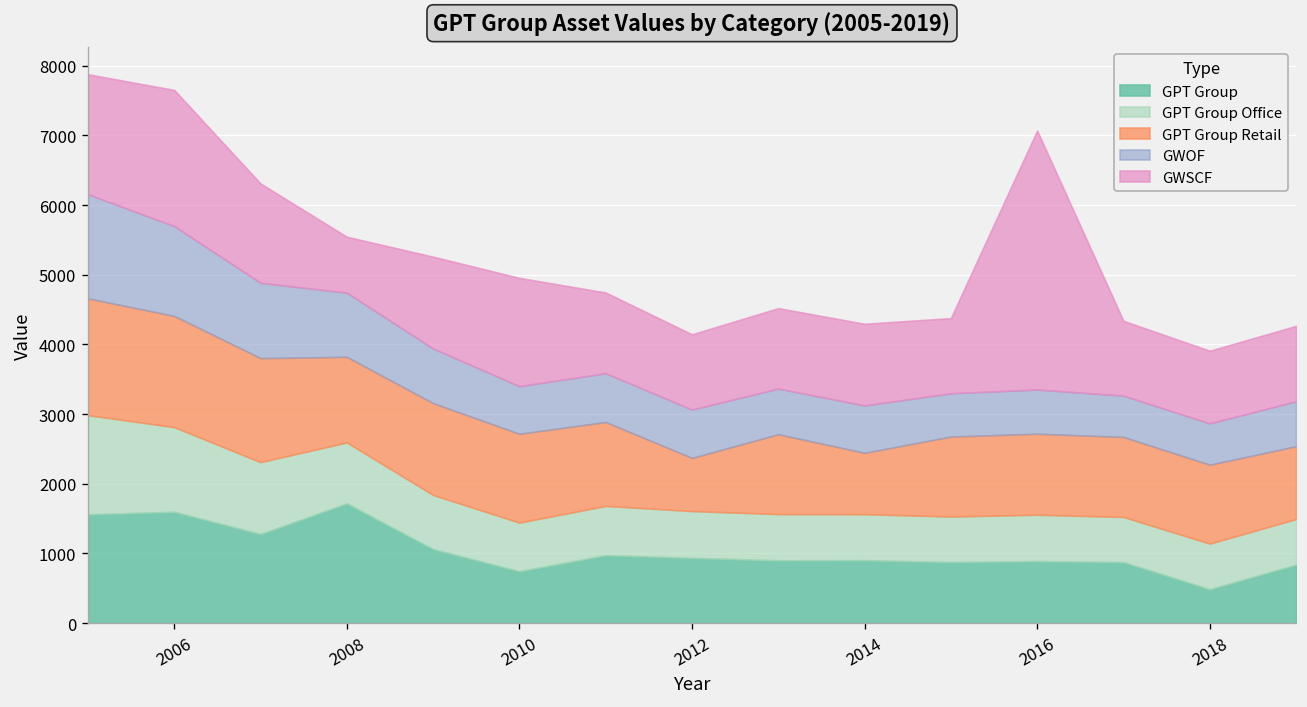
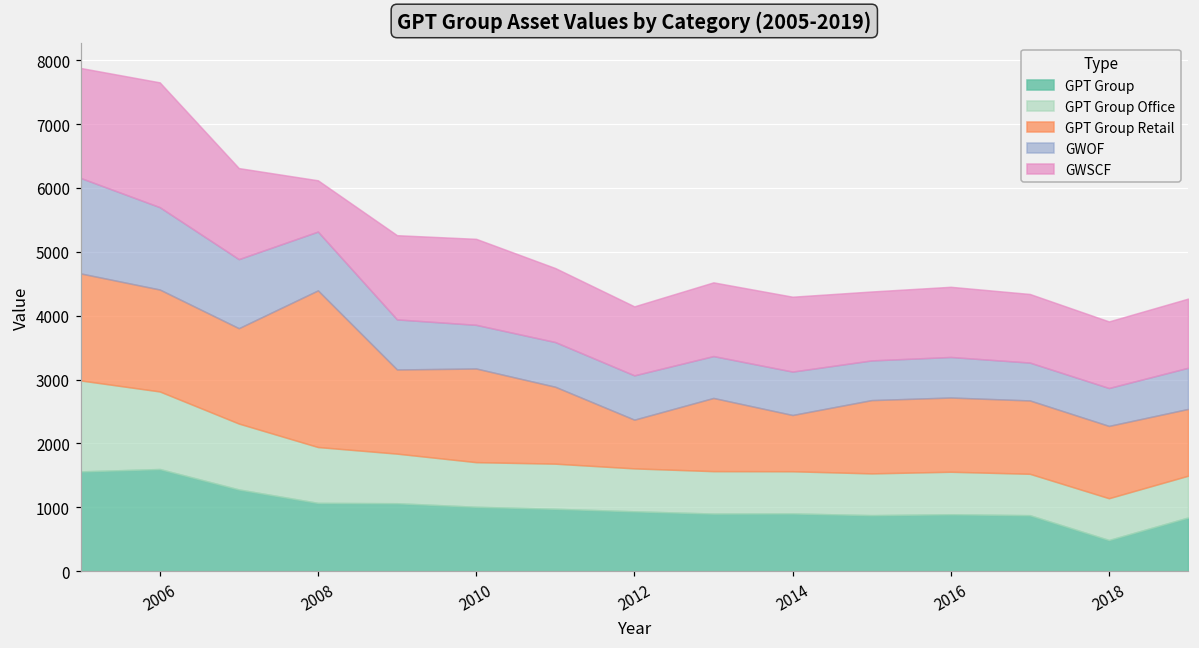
  {
    "GPT Group": {
      "2006": 1600,
-     "2008": 1700,
-     "2010": 700,
+     "2008": 1100,
+     "2010": 1000,
      "2012": 900,
      "2014": 900,
      "2016": 900,
      "2018": 500
    },
    "GPT Group Retail": {
      "2006": 1600,
-     "2008": 1200,
-     "2010": 1300,
+     "2008": 2500,
+     "2010": 1500,
      "2012": 800,
      "2014": 900,
      "2016": 1200,
      "2018": 1100
    },
    "GWSCF": {
      "2006": 2000,
      "2008": 800,
-     "2010": 1600,
+     "2010": 1300,
      "2012": 1100,
      "2014": 1200,
-     "2016": 3700,
+     "2016": 1100,
      "2018": 1000
    }
  }
